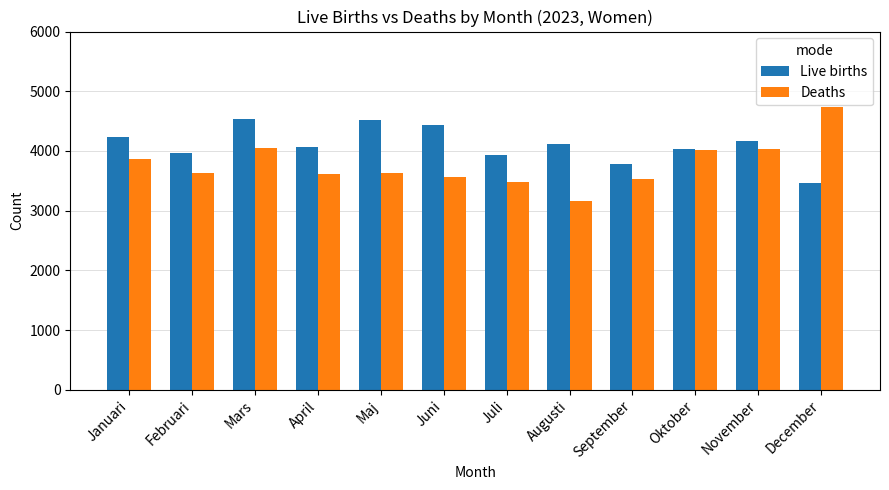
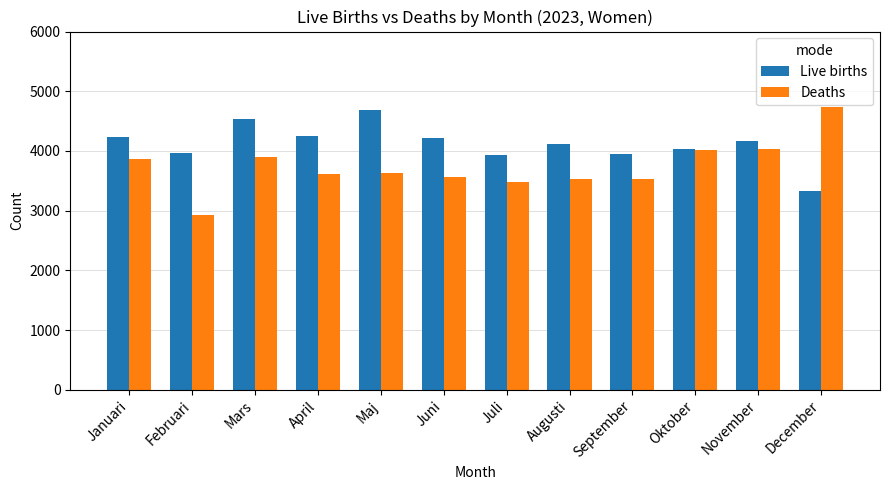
  {
    "Live births": {
      "Januari": 4200,
      "Februari": 4000,
      "Mars": 4500,
-     "April": 4100,
-     "Maj": 4500,
-     "Juni": 4400,
+     "April": 4200,
+     "Maj": 4700,
+     "Juni": 4200,
      "Juli": 3900,
      "Augusti": 4100,
-     "September": 3800,
+     "September": 3900,
      "Oktober": 4000,
      "November": 4200,
-     "December": 3500
+     "December": 3300
    },
    "Deaths": {
      "Januari": 3900,
-     "Februari": 3600,
-     "Mars": 4000,
+     "Februari": 2900,
+     "Mars": 3900,
      "April": 3600,
      "Maj": 3600,
      "Juni": 3600,
      "Juli": 3500,
-     "Augusti": 3200,
+     "Augusti": 3500,
      "September": 3500,
      "Oktober": 4000,
      "November": 4000,
      "December": 4700
    }
  }
